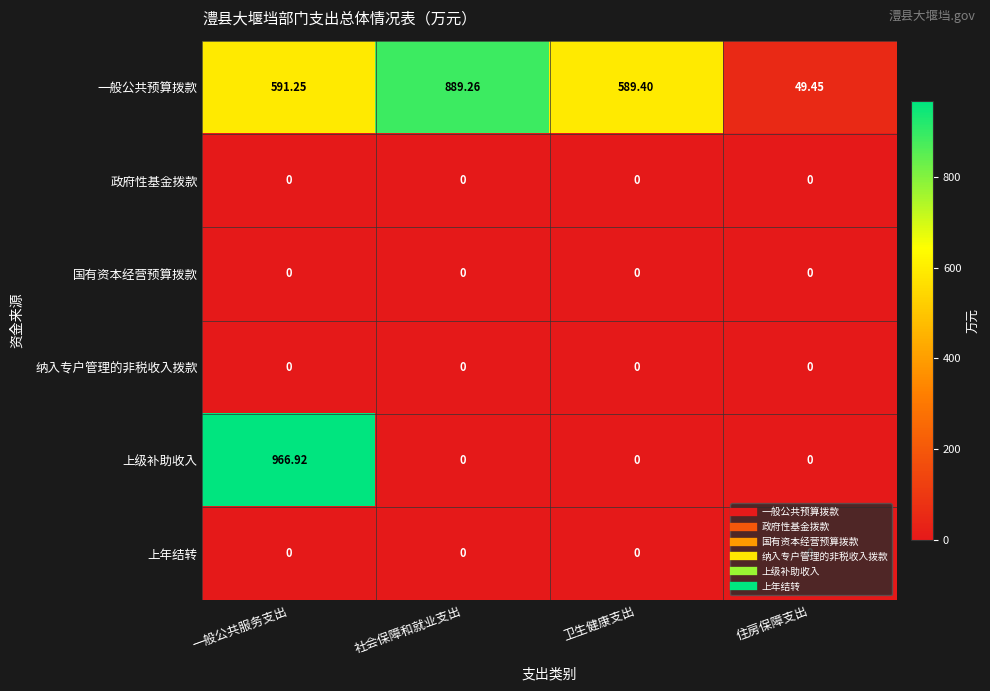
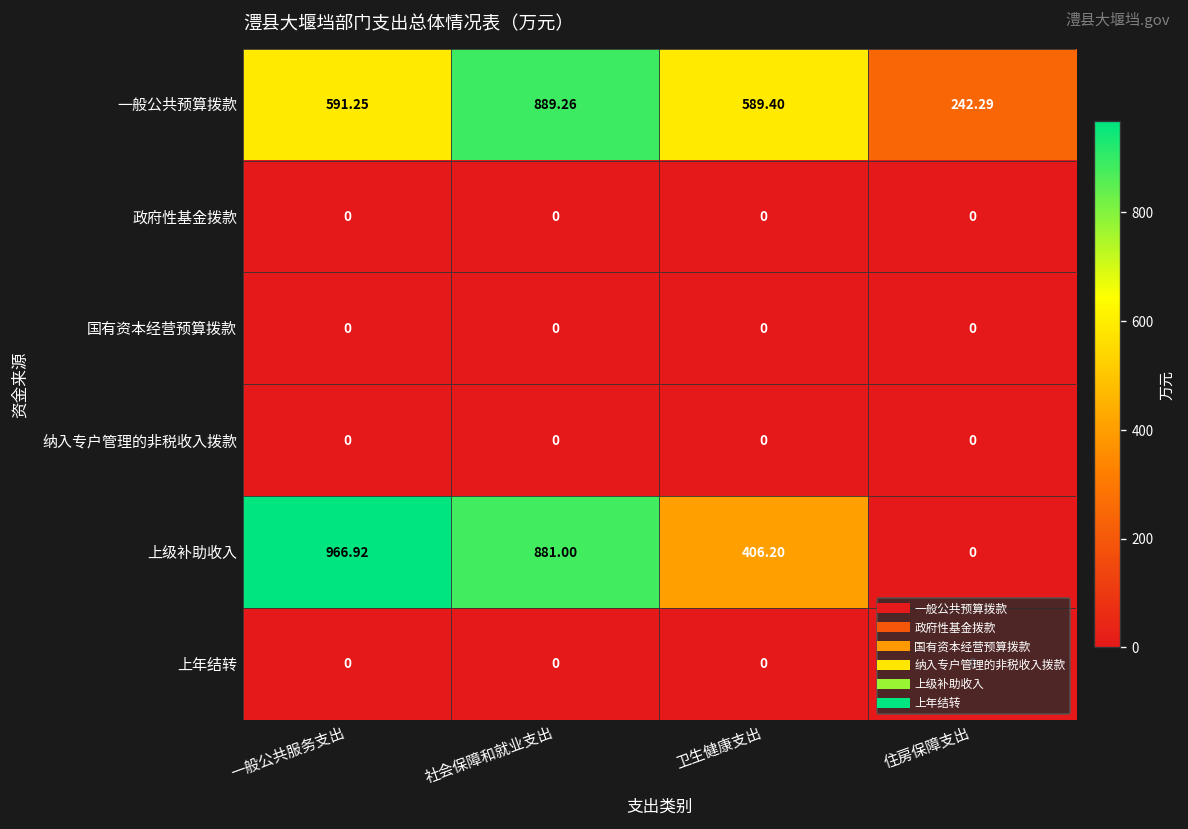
  {
    "一般公共预算拨款": {
      "一般公共服务支出": 591.25,
      "社会保障和就业支出": 889.26,
      "卫生健康支出": 589.40,
-     "住房保障支出": 49.45
+     "住房保障支出": 242.29
    },
    "政府性基金拨款": {
      "一般公共服务支出": 0,
      "社会保障和就业支出": 0,
      "卫生健康支出": 0,
      "住房保障支出": 0
    },
    "国有资本经营预算拨款": {
      "一般公共服务支出": 0,
      "社会保障和就业支出": 0,
      "卫生健康支出": 0,
      "住房保障支出": 0
    },
    "纳入专户管理的非税收入拨款": {
      "一般公共服务支出": 0,
      "社会保障和就业支出": 0,
      "卫生健康支出": 0,
      "住房保障支出": 0
    },
    "上级补助收入": {
      "一般公共服务支出": 966.92,
-     "社会保障和就业支出": 0,
-     "卫生健康支出": 0,
+     "社会保障和就业支出": 881.00,
+     "卫生健康支出": 406.20,
      "住房保障支出": 0
    },
    "上年结转": {
      "一般公共服务支出": 0,
      "社会保障和就业支出": 0,
      "卫生健康支出": 0
    }
  }
